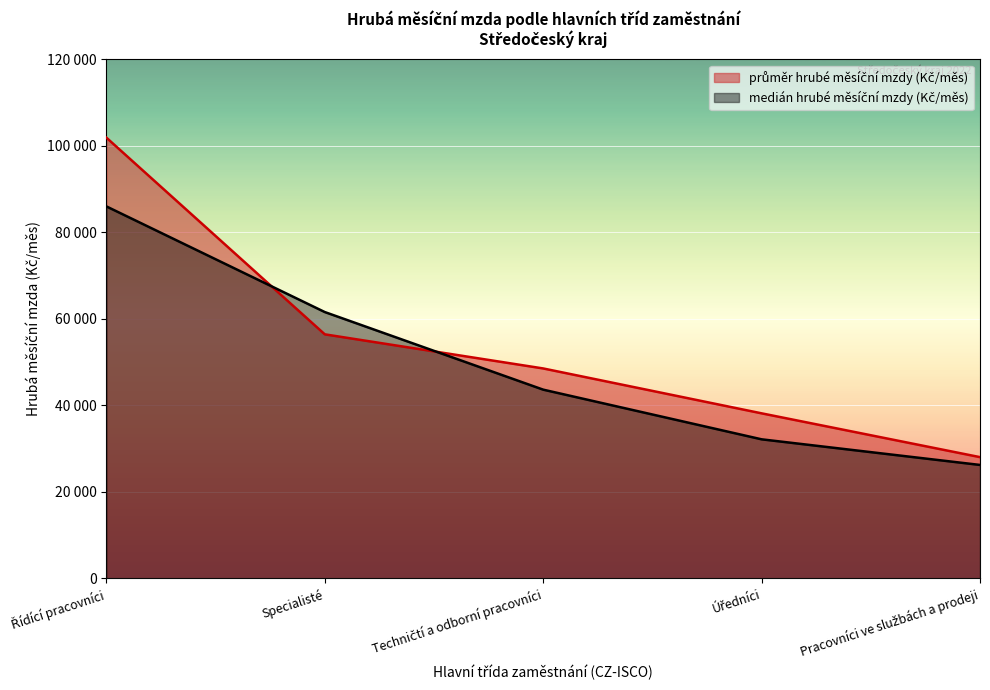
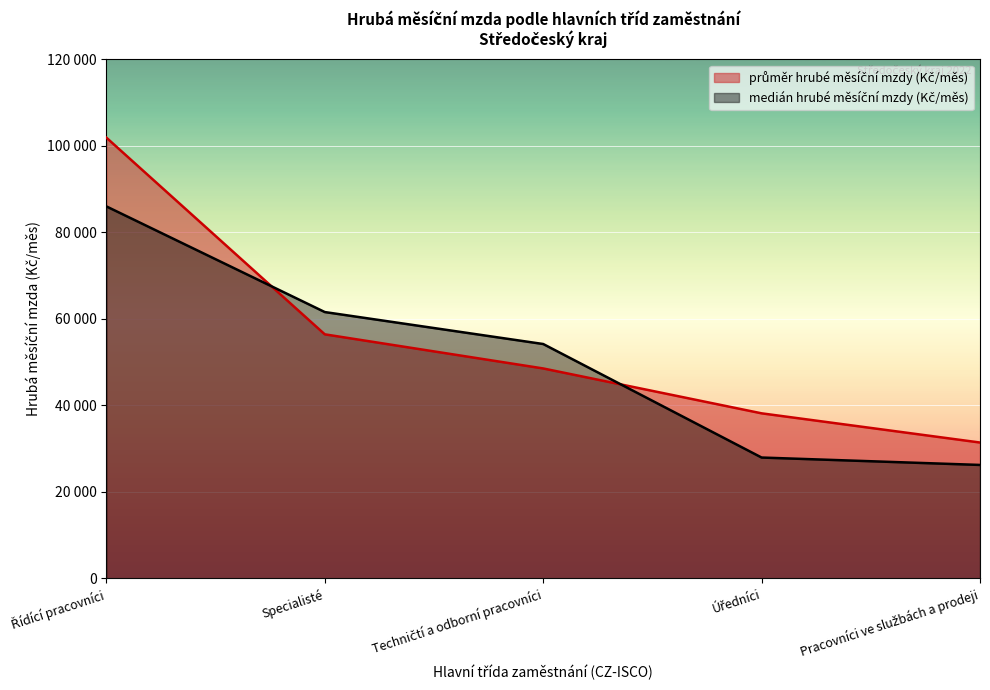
  {
    "průměr hrubé měsíční mzdy (Kč/měs)": {
      "Řídící pracovníci": 102000,
      "Specialisté": 56000,
      "Techničtí a odborní pracovníci": 49000,
      "Úředníci": 38000,
-     "Pracovníci ve službách a prodeji": 28000
+     "Pracovníci ve službách a prodeji": 31000
    },
    "medián hrubé měsíční mzdy (Kč/měs)": {
      "Řídící pracovníci": 86000,
      "Specialisté": 62000,
-     "Techničtí a odborní pracovníci": 44000,
-     "Úředníci": 32000,
+     "Techničtí a odborní pracovníci": 54000,
+     "Úředníci": 28000,
      "Pracovníci ve službách a prodeji": 26000
    }
  }
